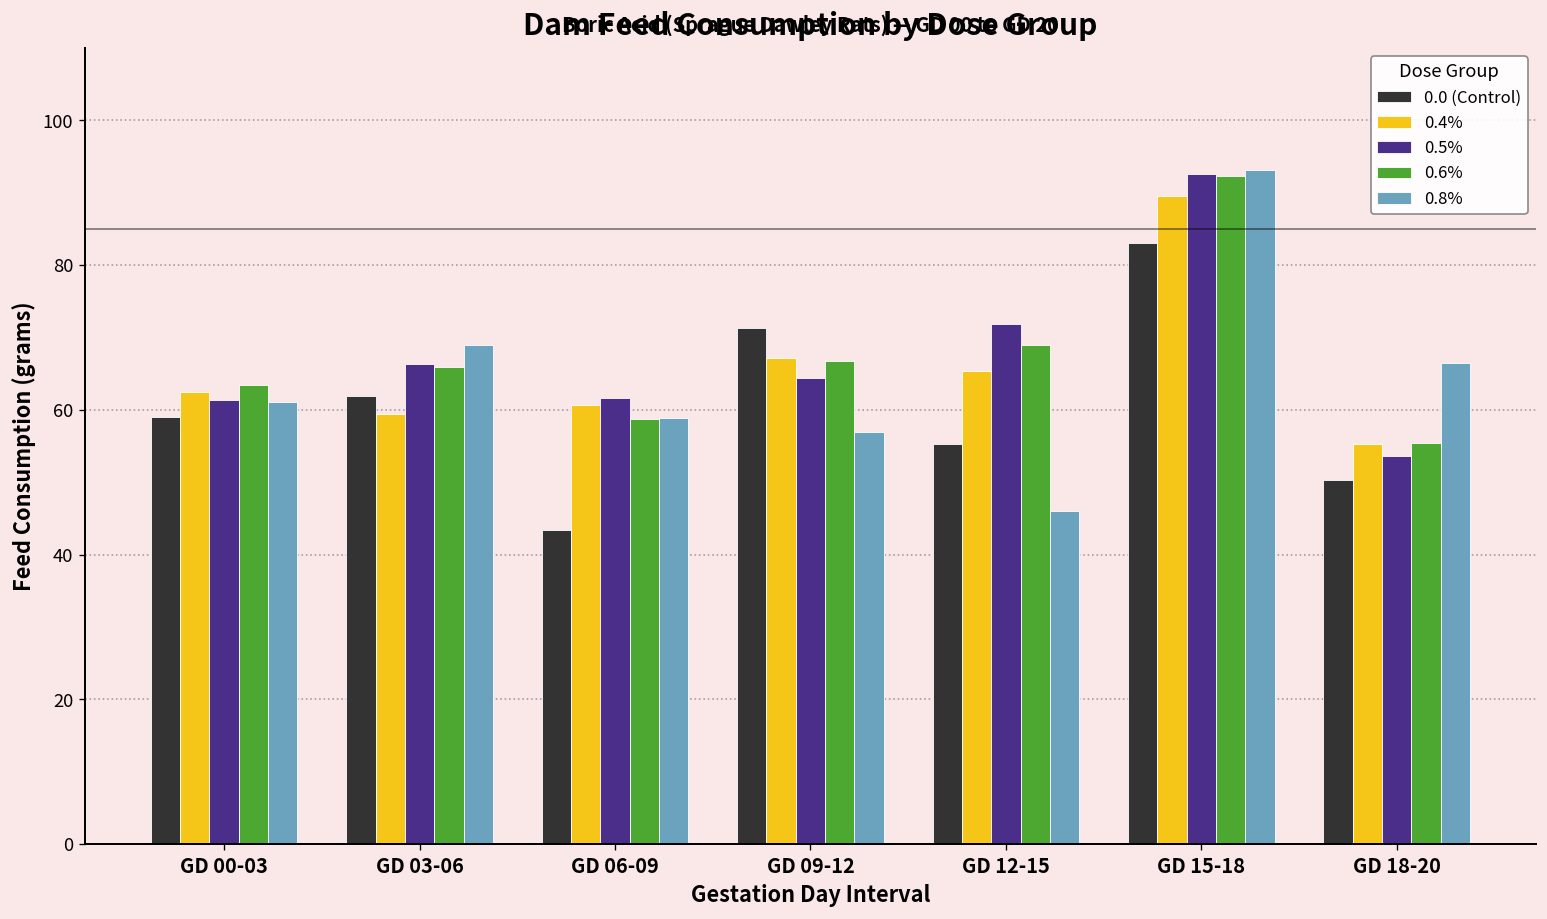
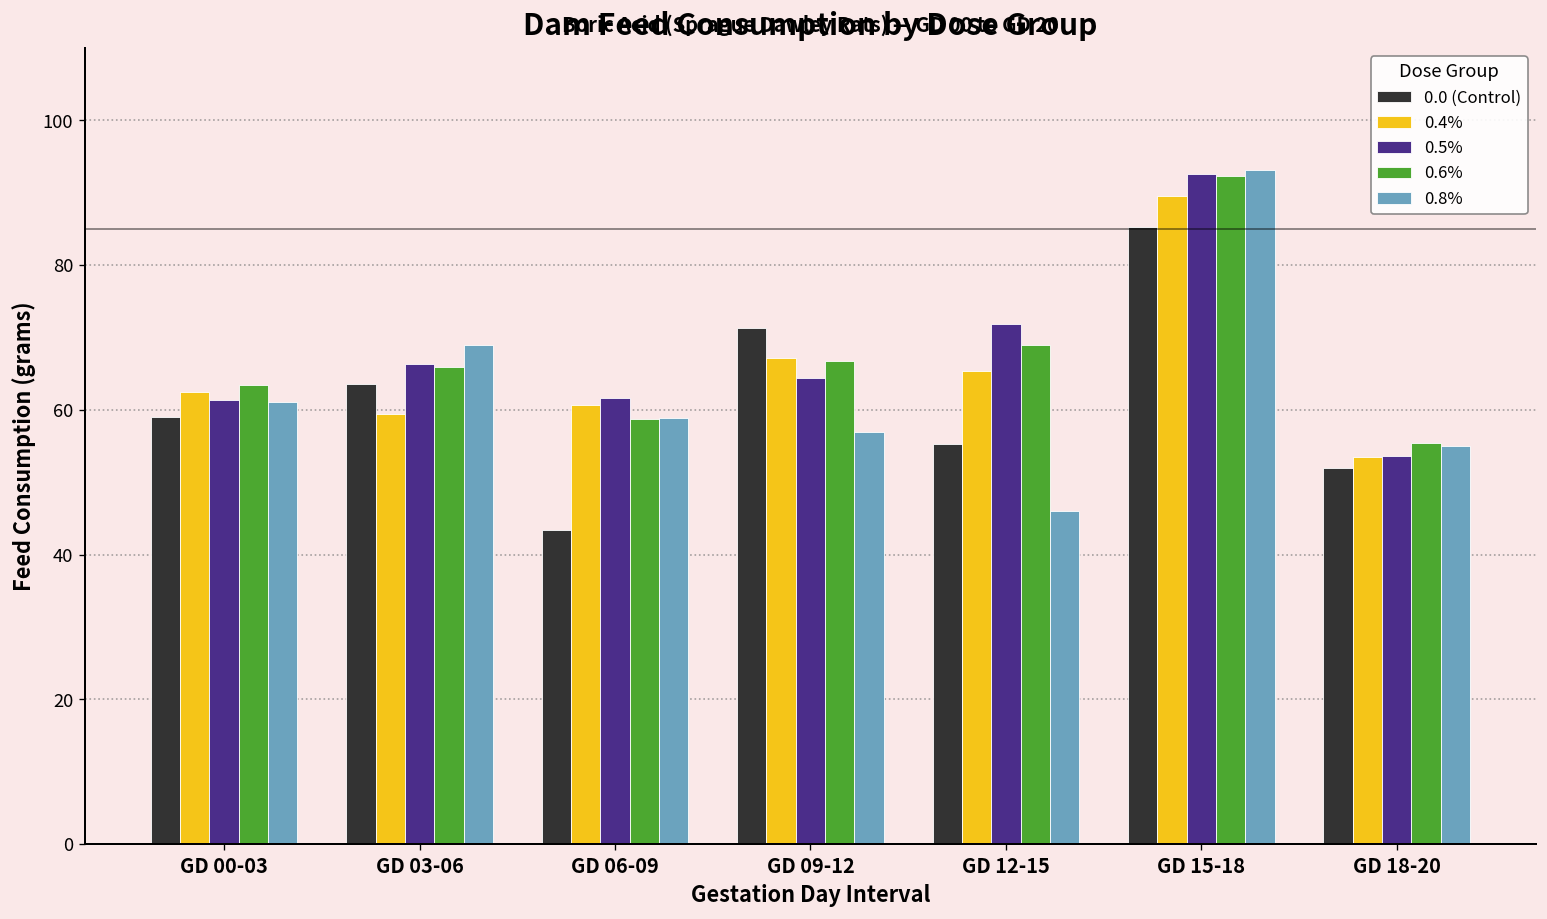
  {
    "0.0 (Control)": {
      "GD 00-03": 59,
-     "GD 03-06": 62,
+     "GD 03-06": 64,
      "GD 06-09": 43,
      "GD 09-12": 71,
      "GD 12-15": 55,
-     "GD 15-18": 83,
-     "GD 18-20": 50
+     "GD 15-18": 85,
+     "GD 18-20": 52
    },
    "0.4%": {
      "GD 00-03": 63,
      "GD 03-06": 60,
      "GD 06-09": 61,
      "GD 09-12": 67,
      "GD 12-15": 65,
      "GD 15-18": 90,
-     "GD 18-20": 55
+     "GD 18-20": 54
    },
    "0.5%": {
      "GD 00-03": 61,
      "GD 03-06": 66,
      "GD 06-09": 62,
      "GD 09-12": 64,
      "GD 12-15": 72,
      "GD 15-18": 93,
      "GD 18-20": 54
    },
    "0.6%": {
      "GD 00-03": 64,
      "GD 03-06": 66,
      "GD 06-09": 59,
      "GD 09-12": 67,
      "GD 12-15": 69,
      "GD 15-18": 92,
      "GD 18-20": 55
    },
    "0.8%": {
      "GD 00-03": 61,
      "GD 03-06": 69,
      "GD 06-09": 59,
      "GD 09-12": 57,
      "GD 12-15": 46,
      "GD 15-18": 93,
-     "GD 18-20": 67
+     "GD 18-20": 55
    }
  }
